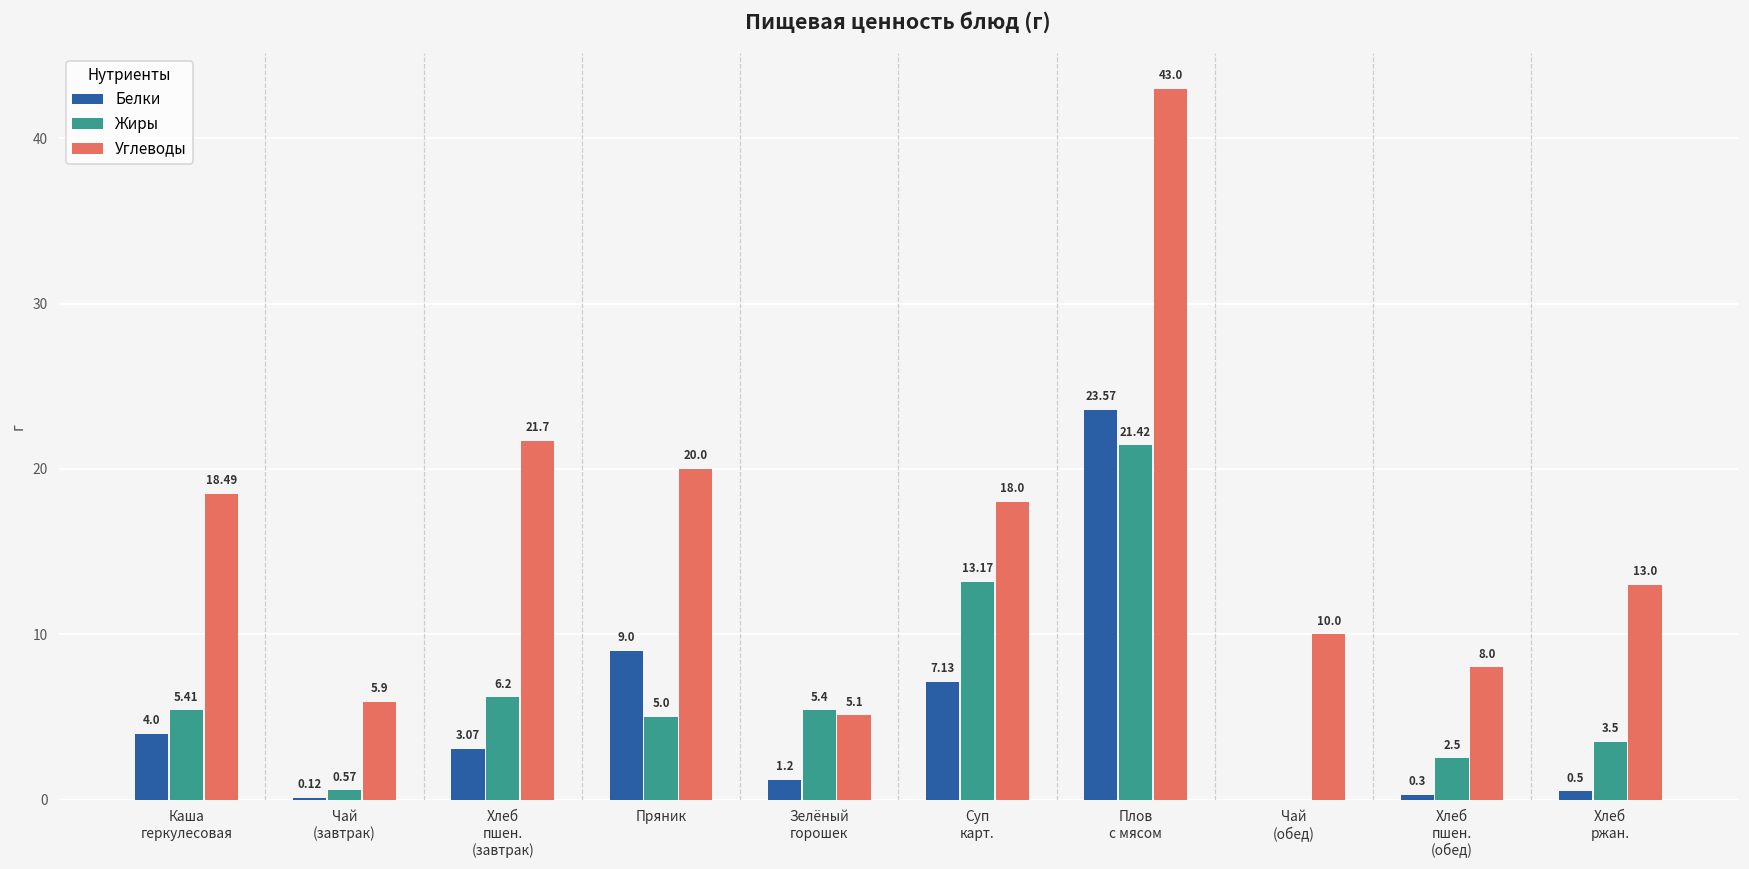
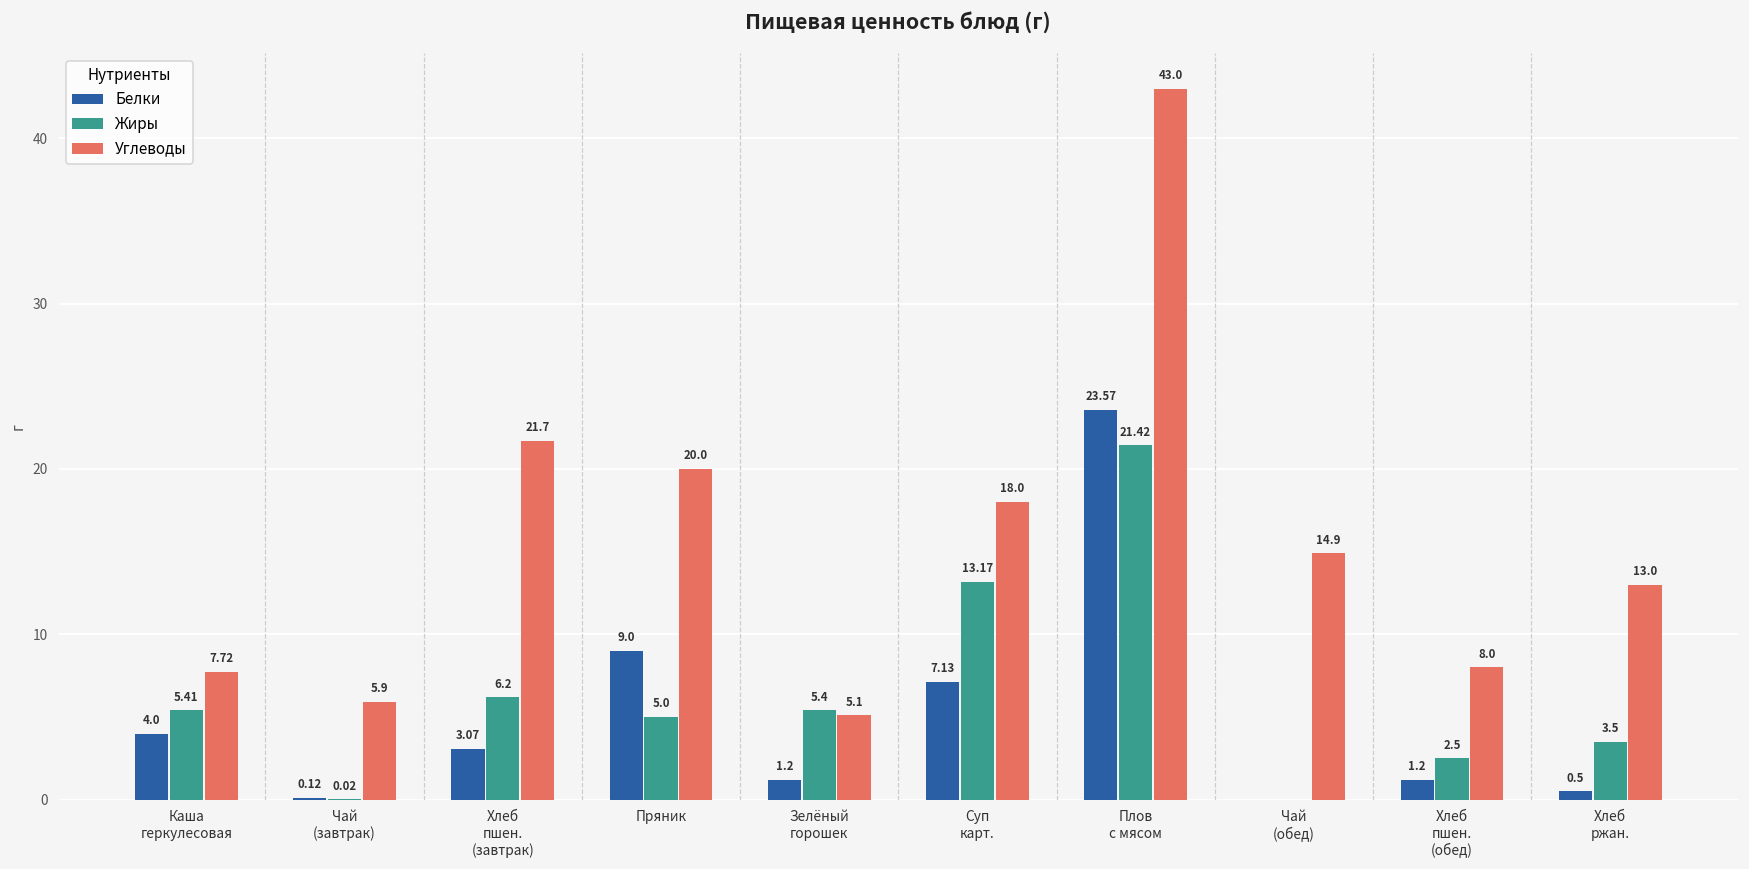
  {
    "Белки": {
      "Каша геркулесовая": 4.0,
      "Чай (завтрак)": 0.12,
      "Хлеб пшен. (завтрак)": 3.07,
      "Пряник": 9.0,
      "Зелёный горошек": 1.2,
      "Суп карт.": 7.13,
      "Плов с мясом": 23.57,
-     "Хлеб пшен. (обед)": 0.3,
+     "Хлеб пшен. (обед)": 1.2,
      "Хлеб ржан.": 0.5
    },
    "Жиры": {
      "Каша геркулесовая": 5.41,
-     "Чай (завтрак)": 0.57,
+     "Чай (завтрак)": 0.02,
      "Хлеб пшен. (завтрак)": 6.2,
      "Пряник": 5.0,
      "Зелёный горошек": 5.4,
      "Суп карт.": 13.17,
      "Плов с мясом": 21.42,
      "Хлеб пшен. (обед)": 2.5,
      "Хлеб ржан.": 3.5
    },
    "Углеводы": {
-     "Каша геркулесовая": 18.49,
+     "Каша геркулесовая": 7.72,
      "Чай (завтрак)": 5.9,
      "Хлеб пшен. (завтрак)": 21.7,
      "Пряник": 20.0,
      "Зелёный горошек": 5.1,
      "Суп карт.": 18.0,
      "Плов с мясом": 43.0,
-     "Чай (обед)": 10.0,
+     "Чай (обед)": 14.9,
      "Хлеб пшен. (обед)": 8.0,
      "Хлеб ржан.": 13.0
    }
  }
